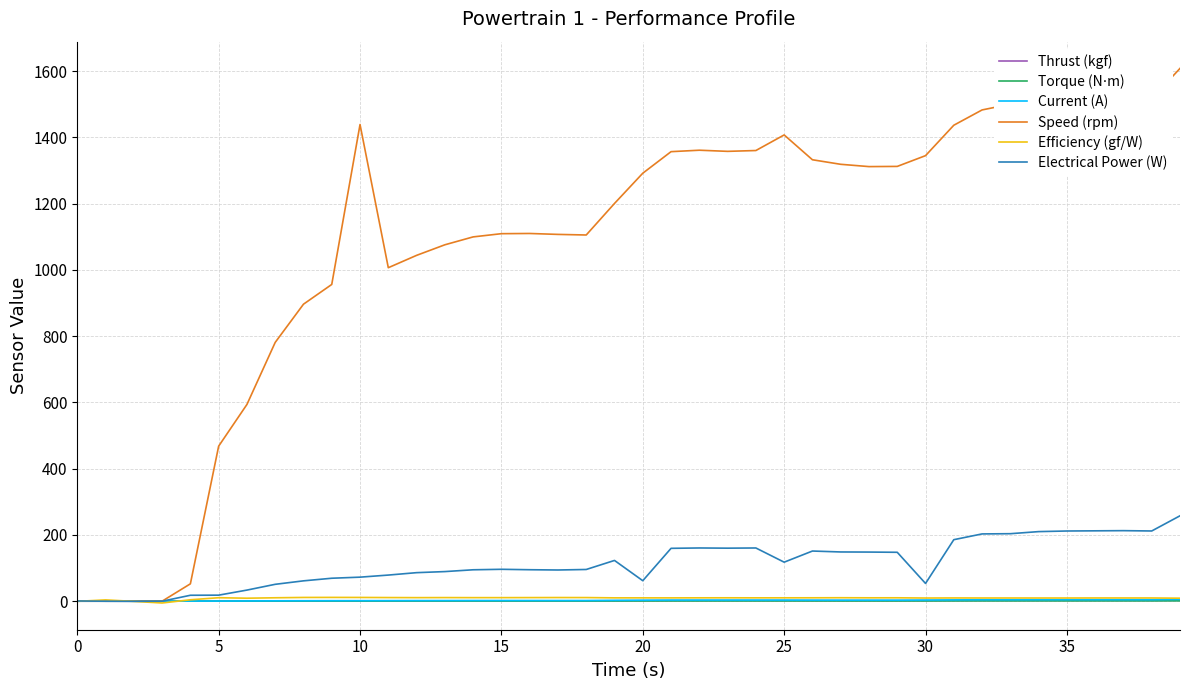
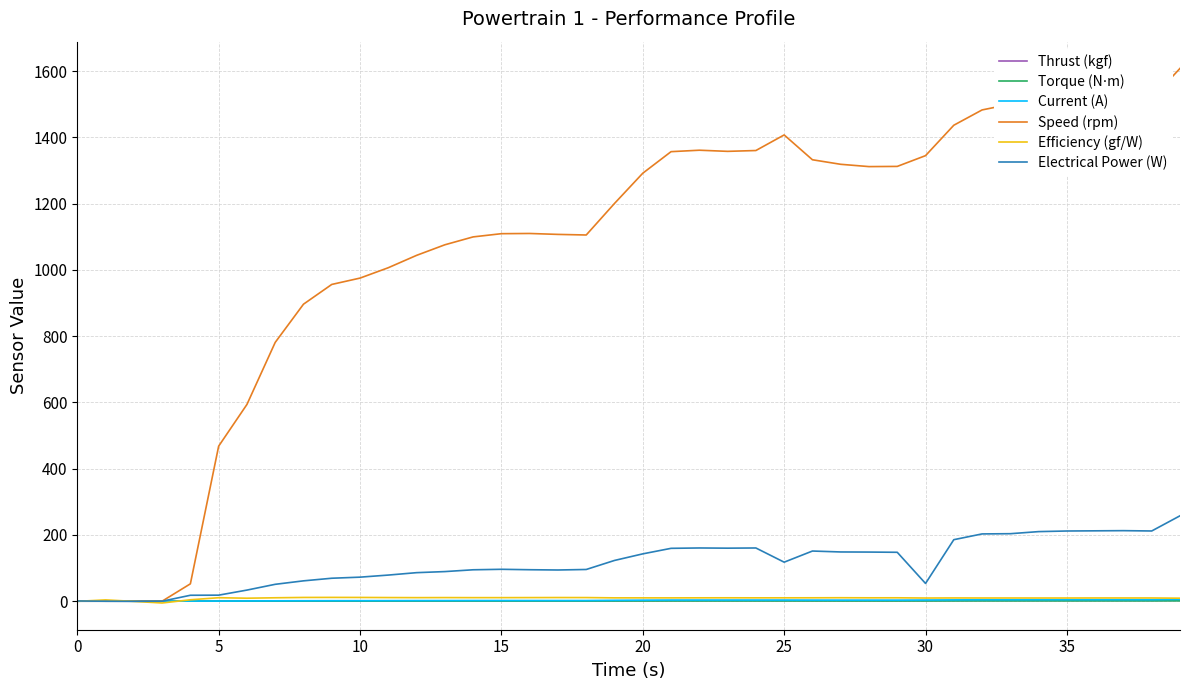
  {
    "Speed (rpm)": {
      "5": 470,
-     "10": 1440,
+     "10": 980,
      "15": 1110,
      "20": 1290,
      "25": 1410,
      "30": 1340
    },
    "Efficiency (gf/W)": {
      "10": 10,
      "15": 10
    },
    "Electrical Power (W)": {
      "10": 70,
      "15": 100,
-     "20": 60,
+     "20": 140,
      "25": 120,
      "30": 50,
      "35": 210
    }
  }
